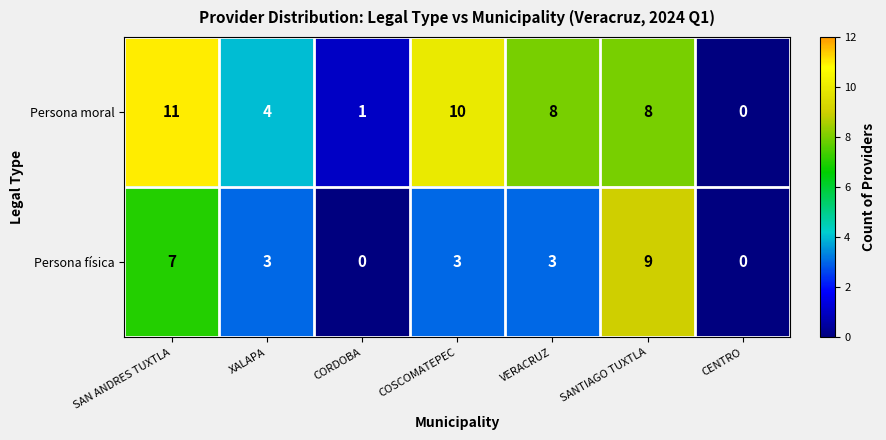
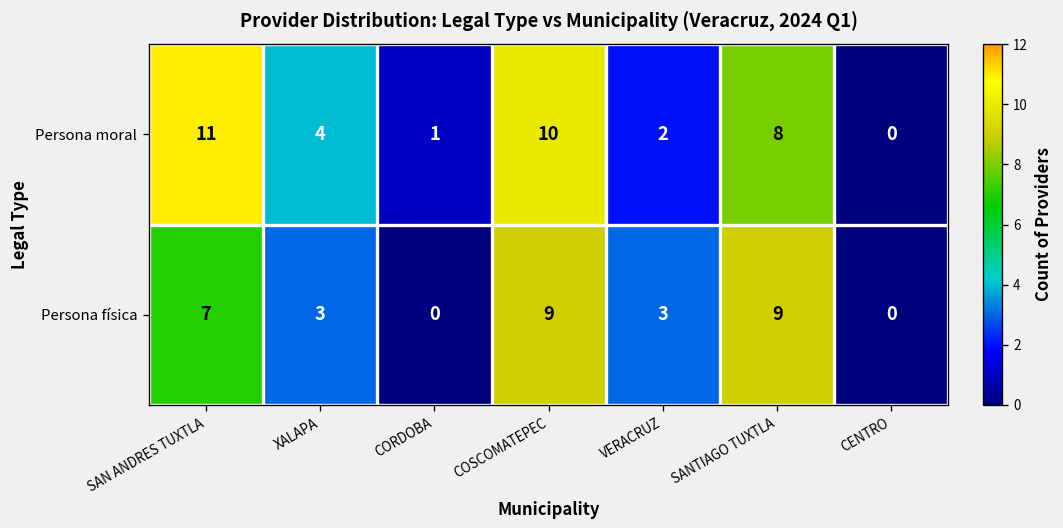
  {
    "Persona moral": {
      "SAN ANDRES TUXTLA": 11,
      "XALAPA": 4,
      "CORDOBA": 1,
      "COSCOMATEPEC": 10,
-     "VERACRUZ": 8,
+     "VERACRUZ": 2,
      "SANTIAGO TUXTLA": 8,
      "CENTRO": 0
    },
    "Persona física": {
      "SAN ANDRES TUXTLA": 7,
      "XALAPA": 3,
      "CORDOBA": 0,
-     "COSCOMATEPEC": 3,
+     "COSCOMATEPEC": 9,
      "VERACRUZ": 3,
      "SANTIAGO TUXTLA": 9,
      "CENTRO": 0
    }
  }
